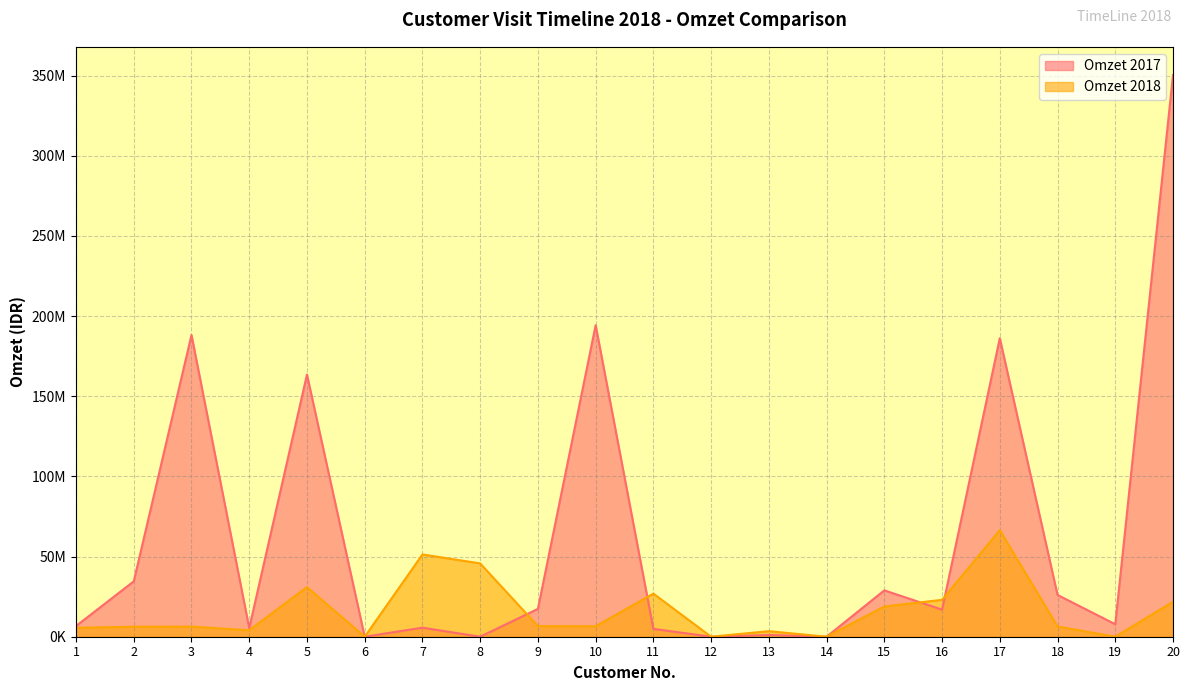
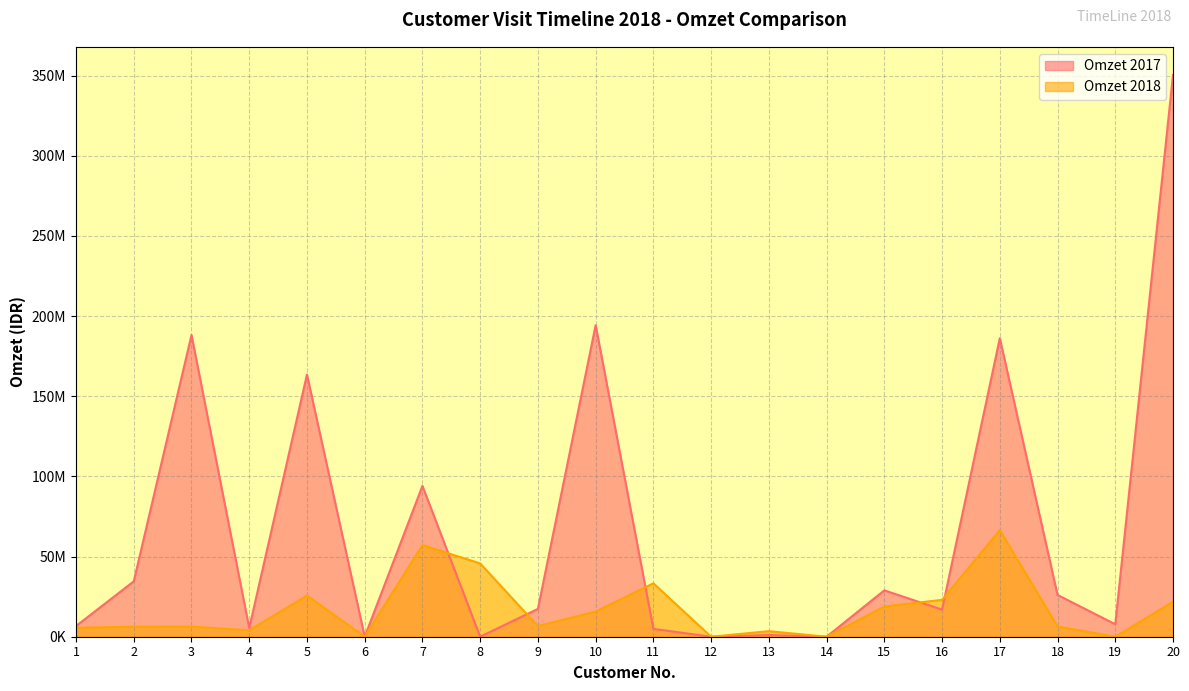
  {
    "Omzet 2017": {
      "2": 35000000,
      "3": 188000000,
      "5": 164000000,
-     "7": 6000000,
+     "7": 94000000,
      "8": 0,
      "9": 17000000,
      "10": 194000000,
      "11": 5000000,
      "13": 1000000,
      "15": 29000000,
      "16": 17000000,
      "17": 186000000,
      "18": 26000000,
      "19": 8000000,
      "20": 350000000
    },
    "Omzet 2018": {
      "2": 6000000,
      "3": 6000000,
-     "5": 31000000,
-     "7": 51000000,
+     "5": 26000000,
+     "7": 57000000,
      "8": 46000000,
      "9": 7000000,
-     "10": 7000000,
-     "11": 27000000,
+     "10": 16000000,
+     "11": 33000000,
      "13": 3000000,
      "15": 19000000,
      "16": 23000000,
      "17": 66000000,
      "18": 6000000,
      "19": 0,
      "20": 22000000
    }
  }
